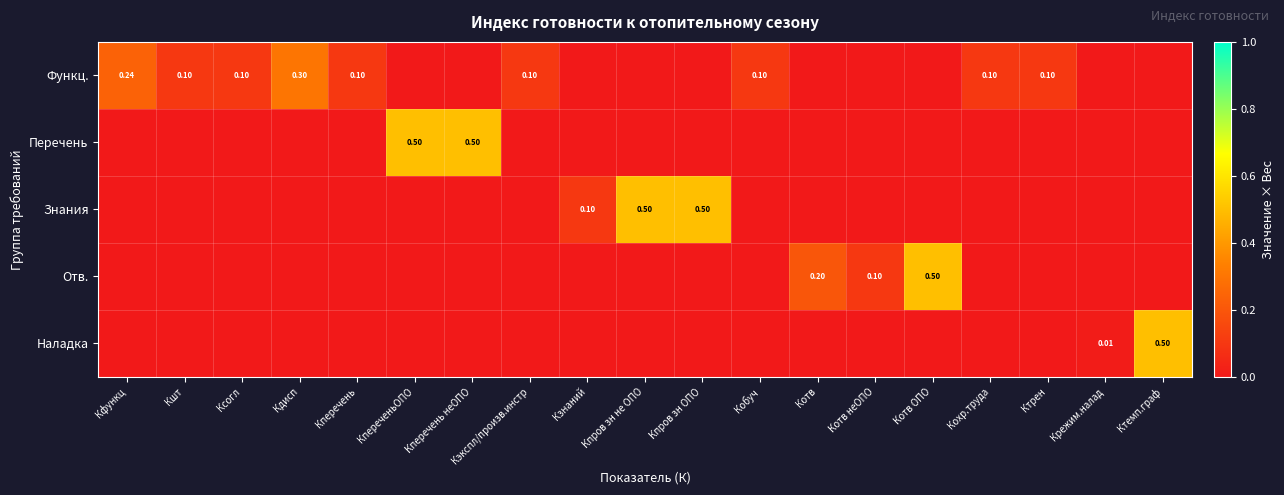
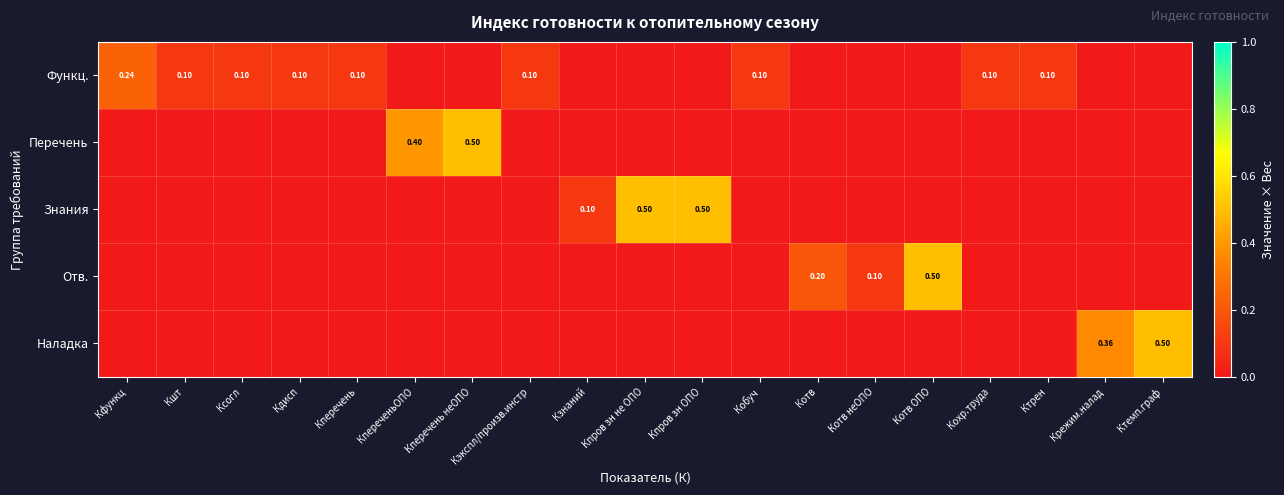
  {
    "Функц.": {
      "Кфункц": 0.24,
      "Кшт": 0.10,
      "Ксогл": 0.10,
-     "Кдисп": 0.30,
+     "Кдисп": 0.10,
      "Кперечень": 0.10,
      "Кэкспл/произв.инстр": 0.10,
      "Кобуч": 0.10,
      "Кохр.труда": 0.10,
      "Ктрен": 0.10
    },
    "Перечень": {
-     "КпереченьОПО": 0.50,
+     "КпереченьОПО": 0.40,
      "Кперечень неОПО": 0.50
    },
    "Знания": {
      "Кзнаний": 0.10,
      "Кпров зн не ОПО": 0.50,
      "Кпров зн ОПО": 0.50
    },
    "Отв.": {
      "Котв": 0.20,
      "Котв неОПО": 0.10,
      "Котв ОПО": 0.50
    },
    "Наладка": {
-     "Крежим.налад": 0.01,
+     "Крежим.налад": 0.36,
      "Ктемп.граф": 0.50
    }
  }
